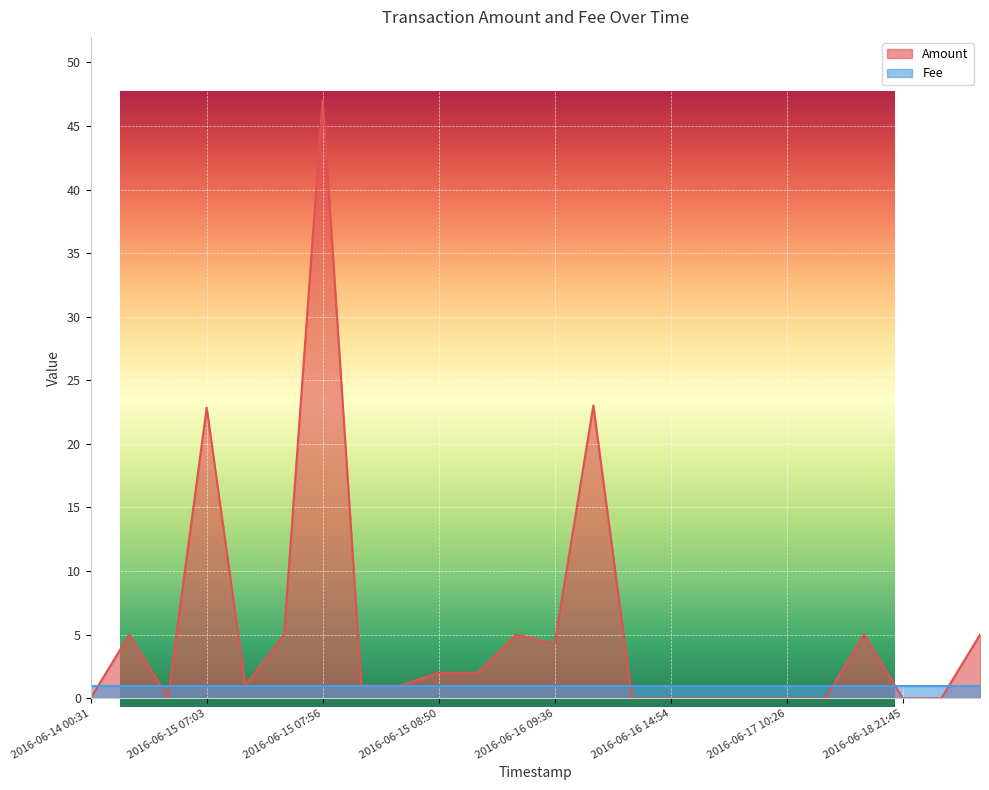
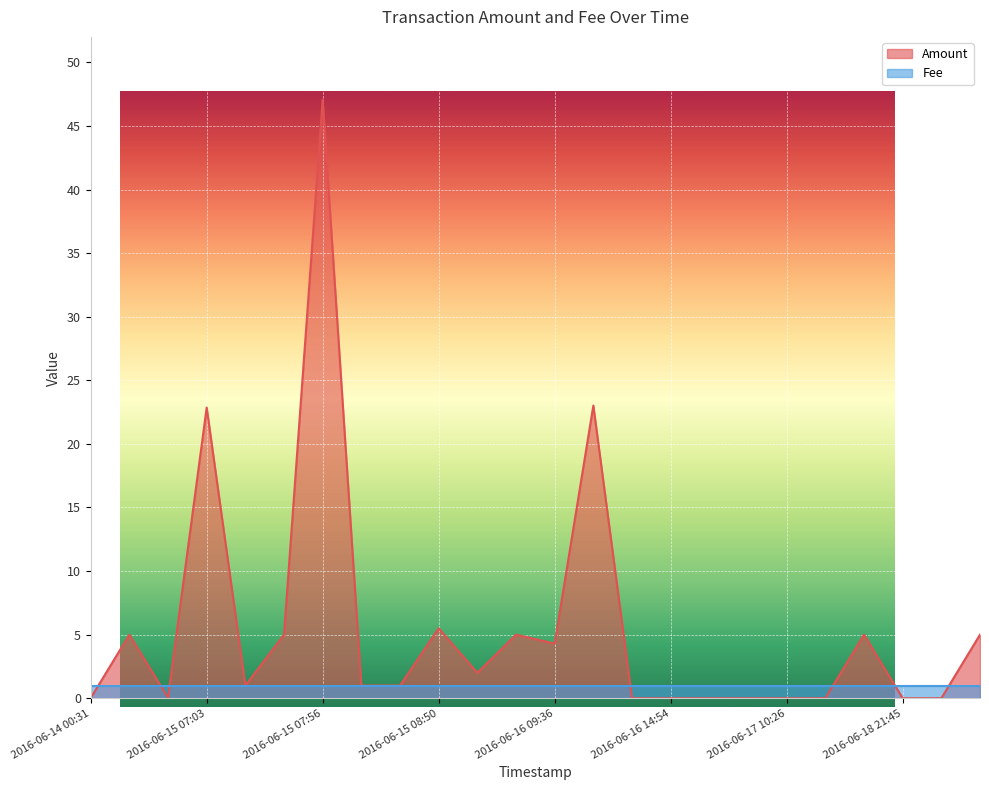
  {
    "Transaction Amount and Fee Over Time": {
      "Amount": {
        "2016-06-14 00:31": 0.0,
        "2016-06-15 07:03": 22.9,
        "2016-06-15 07:56": 47.0,
-       "2016-06-15 08:50": 2.0,
+       "2016-06-15 08:50": 5.5,
        "2016-06-16 09:36": 4.3,
        "2016-06-16 14:54": 0.0,
        "2016-06-17 10:26": 0.0,
        "2016-06-18 21:45": 0.0
      },
      "Fee": {
        "2016-06-14 00:31": 1.0,
        "2016-06-15 07:03": 1.0,
        "2016-06-15 07:56": 1.0,
        "2016-06-15 08:50": 1.0,
        "2016-06-16 09:36": 1.0,
        "2016-06-16 14:54": 1.0,
        "2016-06-17 10:26": 1.0,
        "2016-06-18 21:45": 1.0
      }
    }
  }
